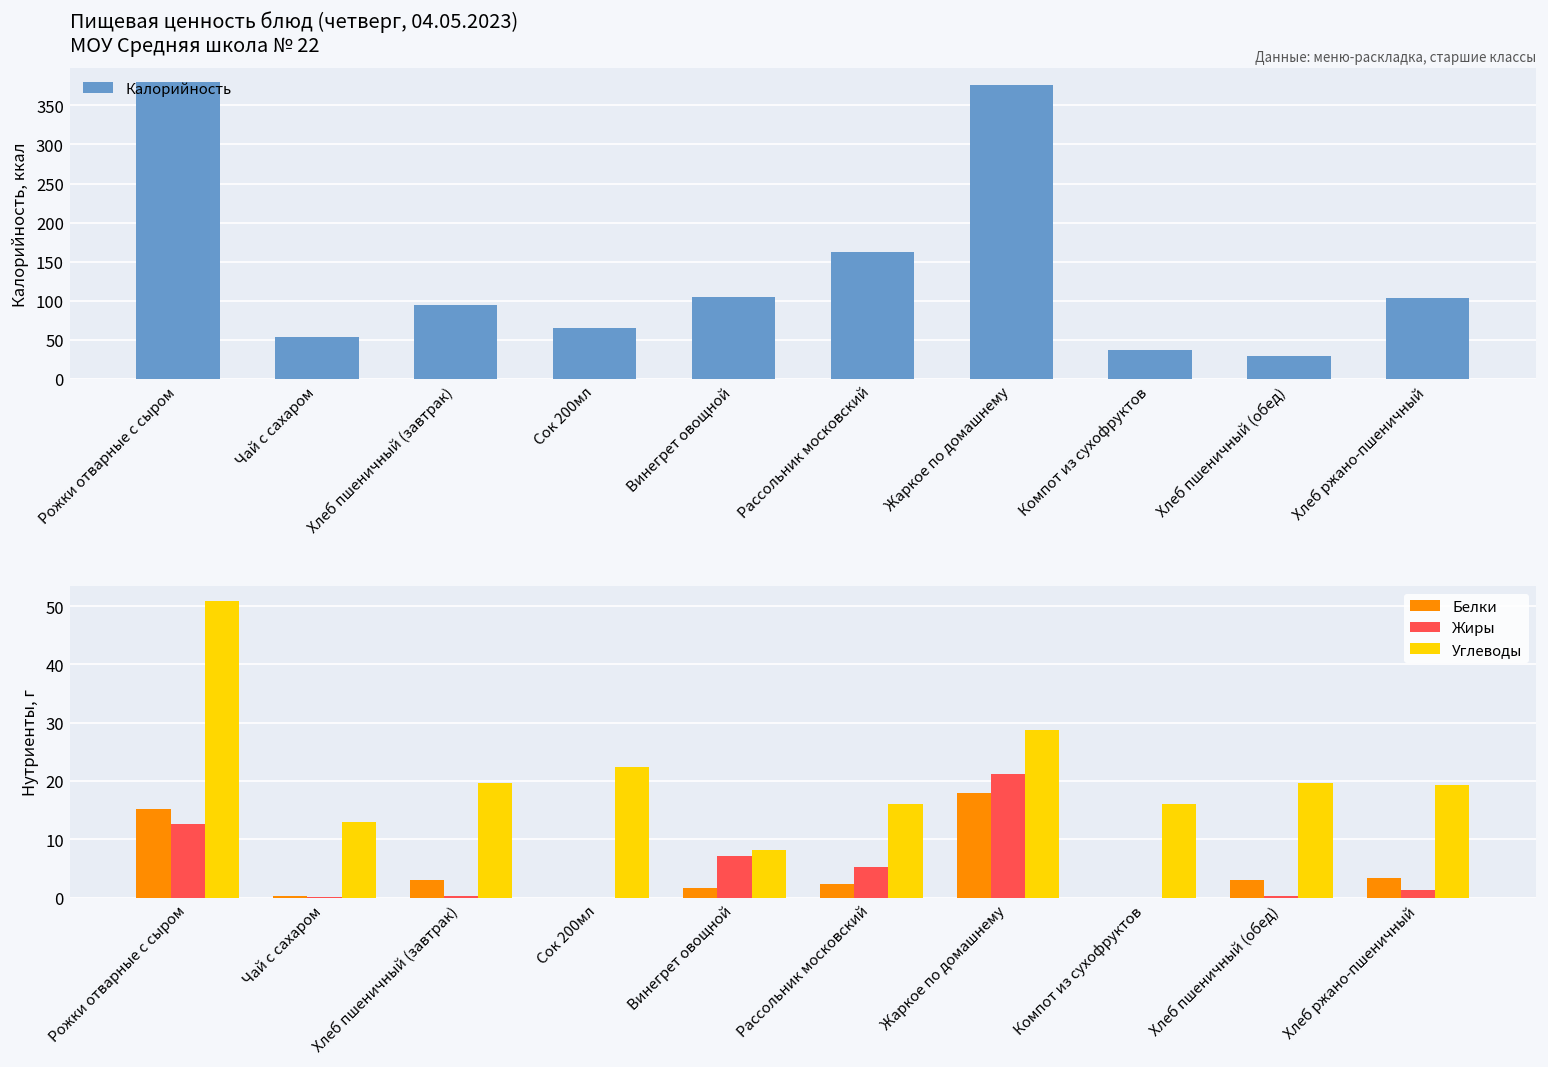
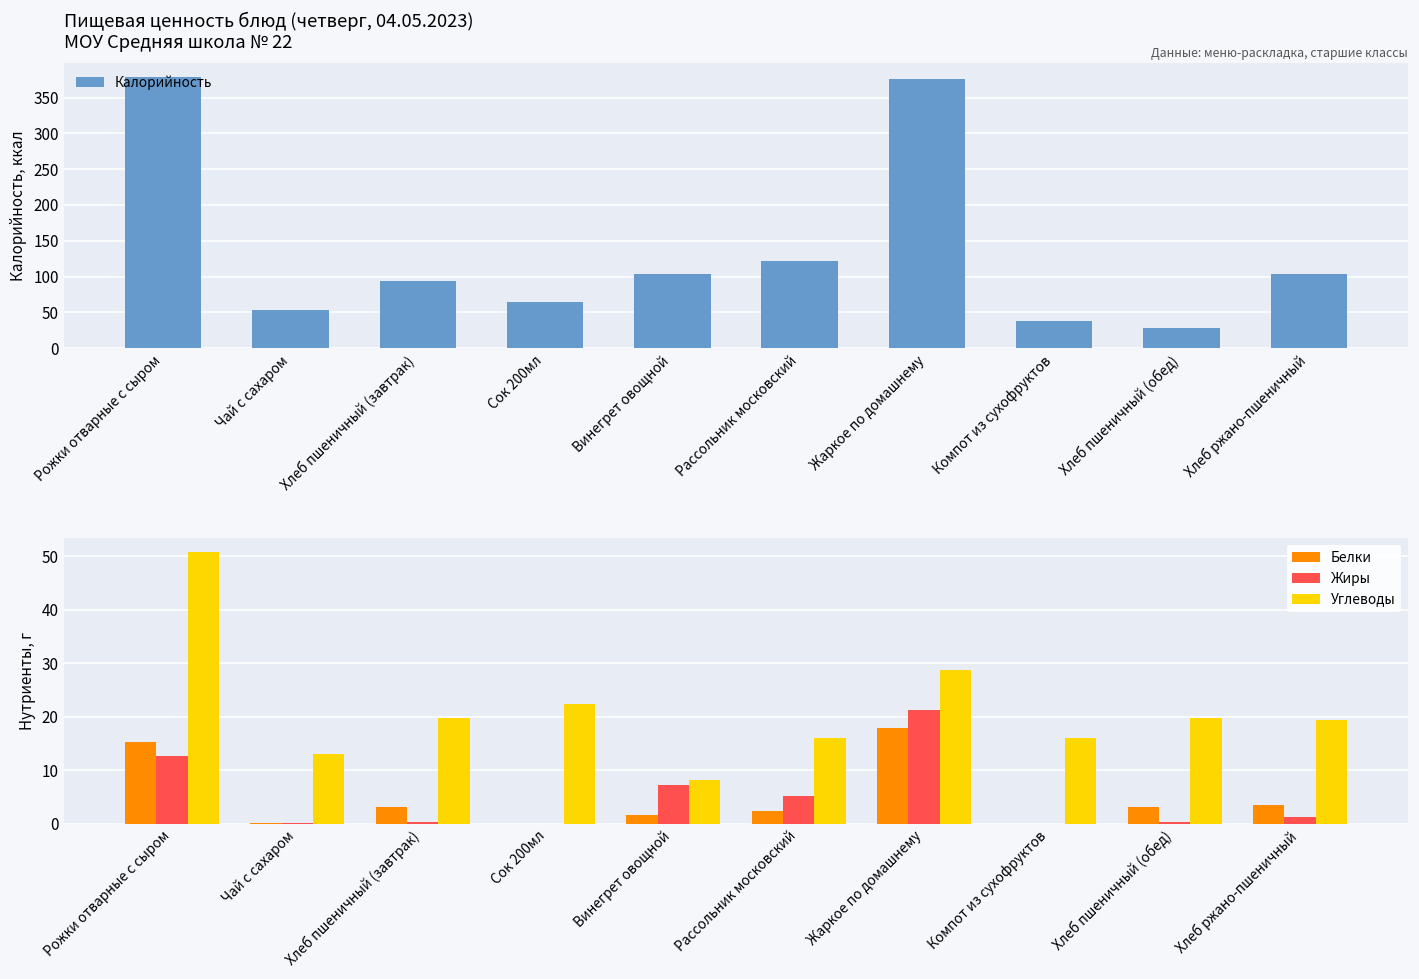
  {
    "Пищевая ценность блюд (четверг, 04.05.2023) МОУ Средняя школа № 22": {
      "Рожки отварные с сыром": 380,
      "Чай с сахаром": 50,
      "Хлеб пшеничный (завтрак)": 90,
      "Сок 200мл": 60,
      "Винегрет овощной": 100,
-     "Рассольник московский": 160,
+     "Рассольник московский": 120,
      "Жаркое по домашнему": 380,
      "Компот из сухофруктов": 40,
      "Хлеб пшеничный (обед)": 30,
      "Хлеб ржано-пшеничный": 100
    }
  }
